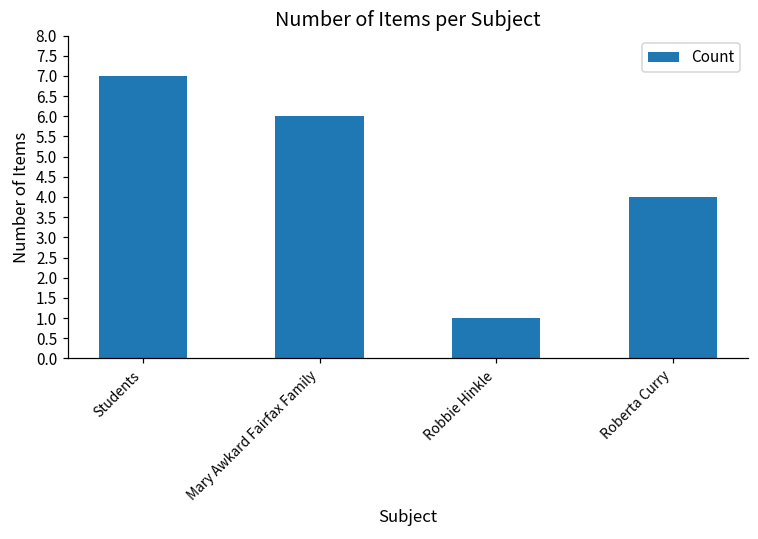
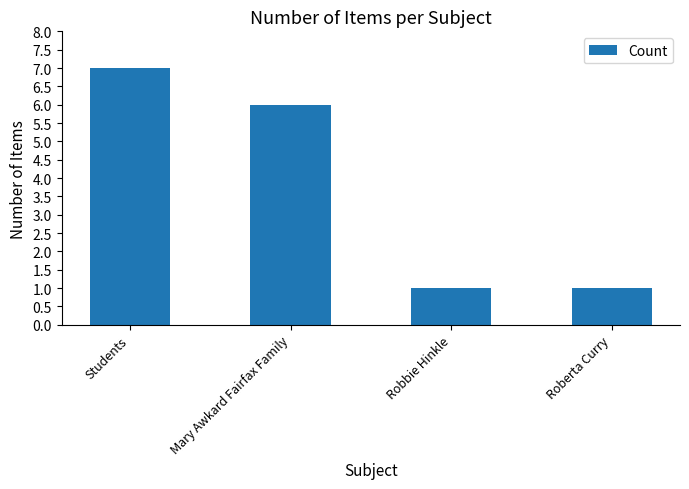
  {
    "Students": 7,
    "Mary Awkard Fairfax Family": 6,
    "Robbie Hinkle": 1,
-   "Roberta Curry": 4
+   "Roberta Curry": 1
  }
